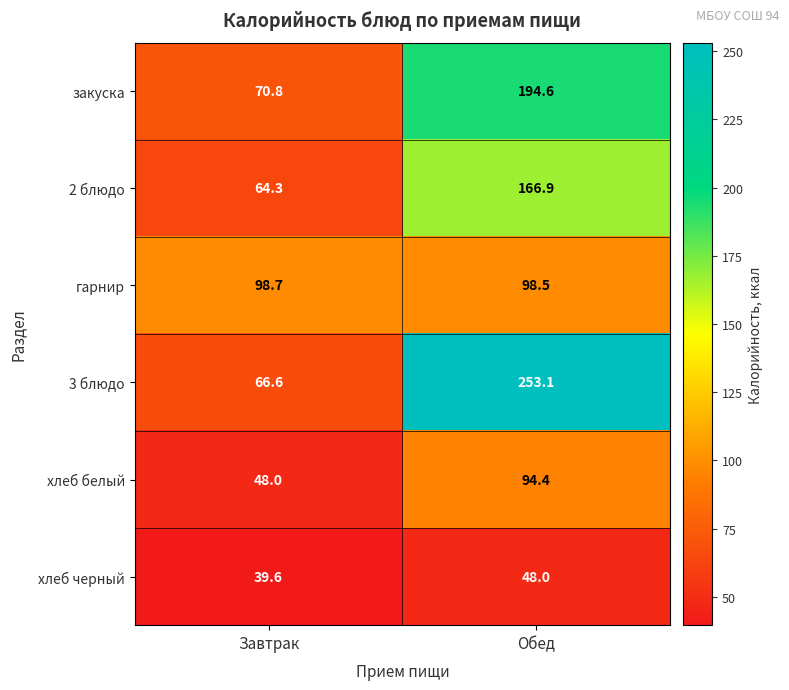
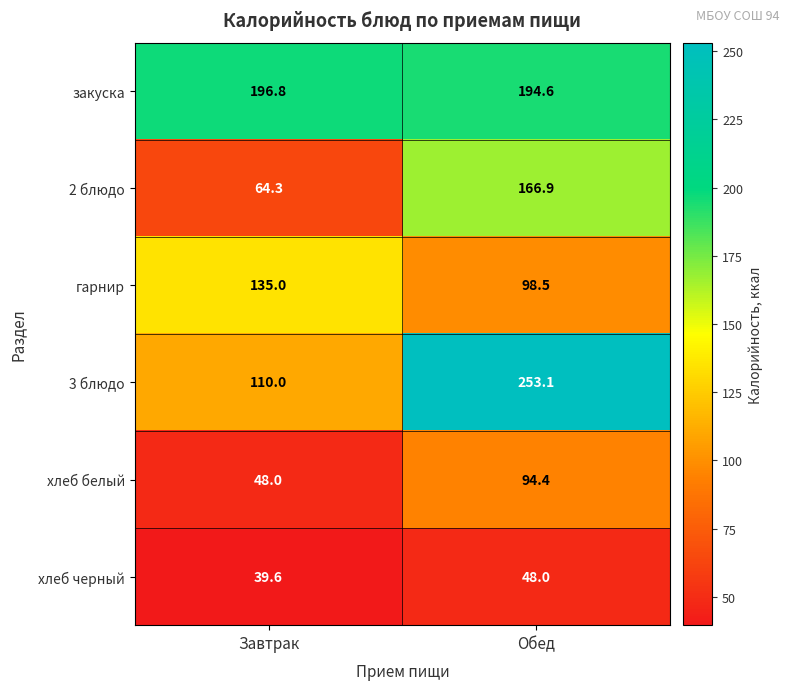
  {
    "закуска": {
-     "Завтрак": 70.8,
+     "Завтрак": 196.8,
      "Обед": 194.6
    },
    "2 блюдо": {
      "Завтрак": 64.3,
      "Обед": 166.9
    },
    "гарнир": {
-     "Завтрак": 98.7,
+     "Завтрак": 135.0,
      "Обед": 98.5
    },
    "3 блюдо": {
-     "Завтрак": 66.6,
+     "Завтрак": 110.0,
      "Обед": 253.1
    },
    "хлеб белый": {
      "Завтрак": 48.0,
      "Обед": 94.4
    },
    "хлеб черный": {
      "Завтрак": 39.6,
      "Обед": 48.0
    }
  }
